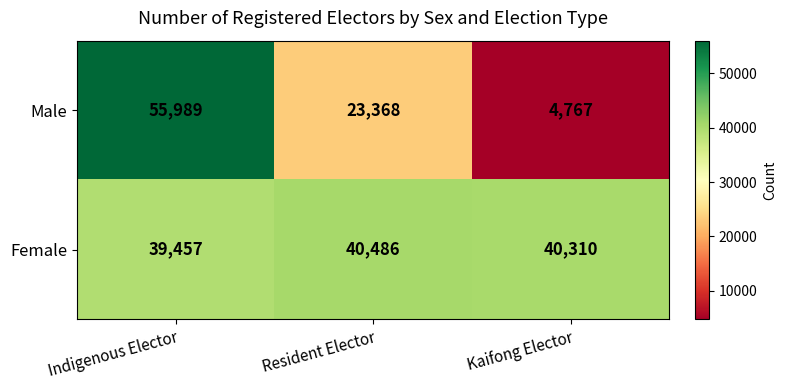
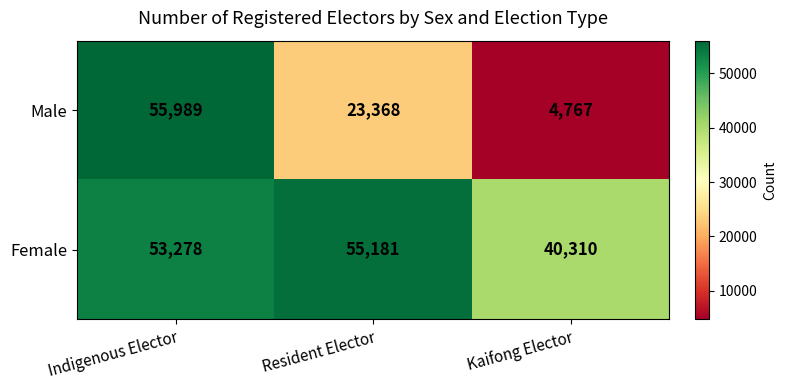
  {
    "Male": {
      "Indigenous Elector": "55,989",
      "Resident Elector": "23,368",
      "Kaifong Elector": "4,767"
    },
    "Female": {
-     "Indigenous Elector": "39,457",
-     "Resident Elector": "40,486",
+     "Indigenous Elector": "53,278",
+     "Resident Elector": "55,181",
      "Kaifong Elector": "40,310"
    }
  }
